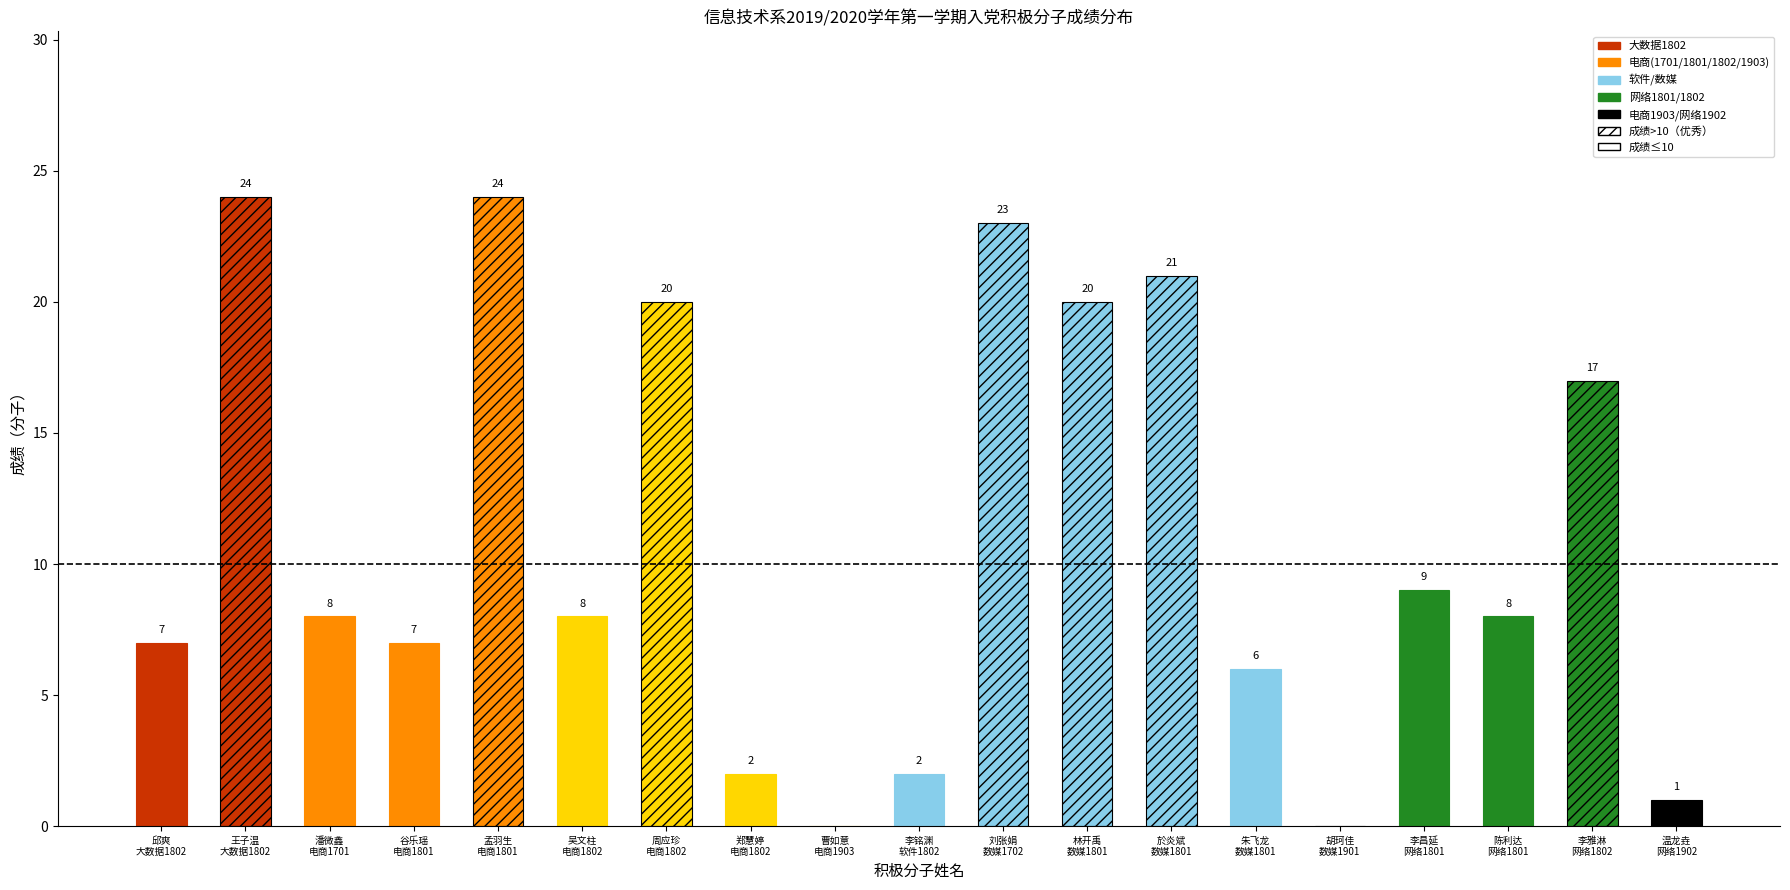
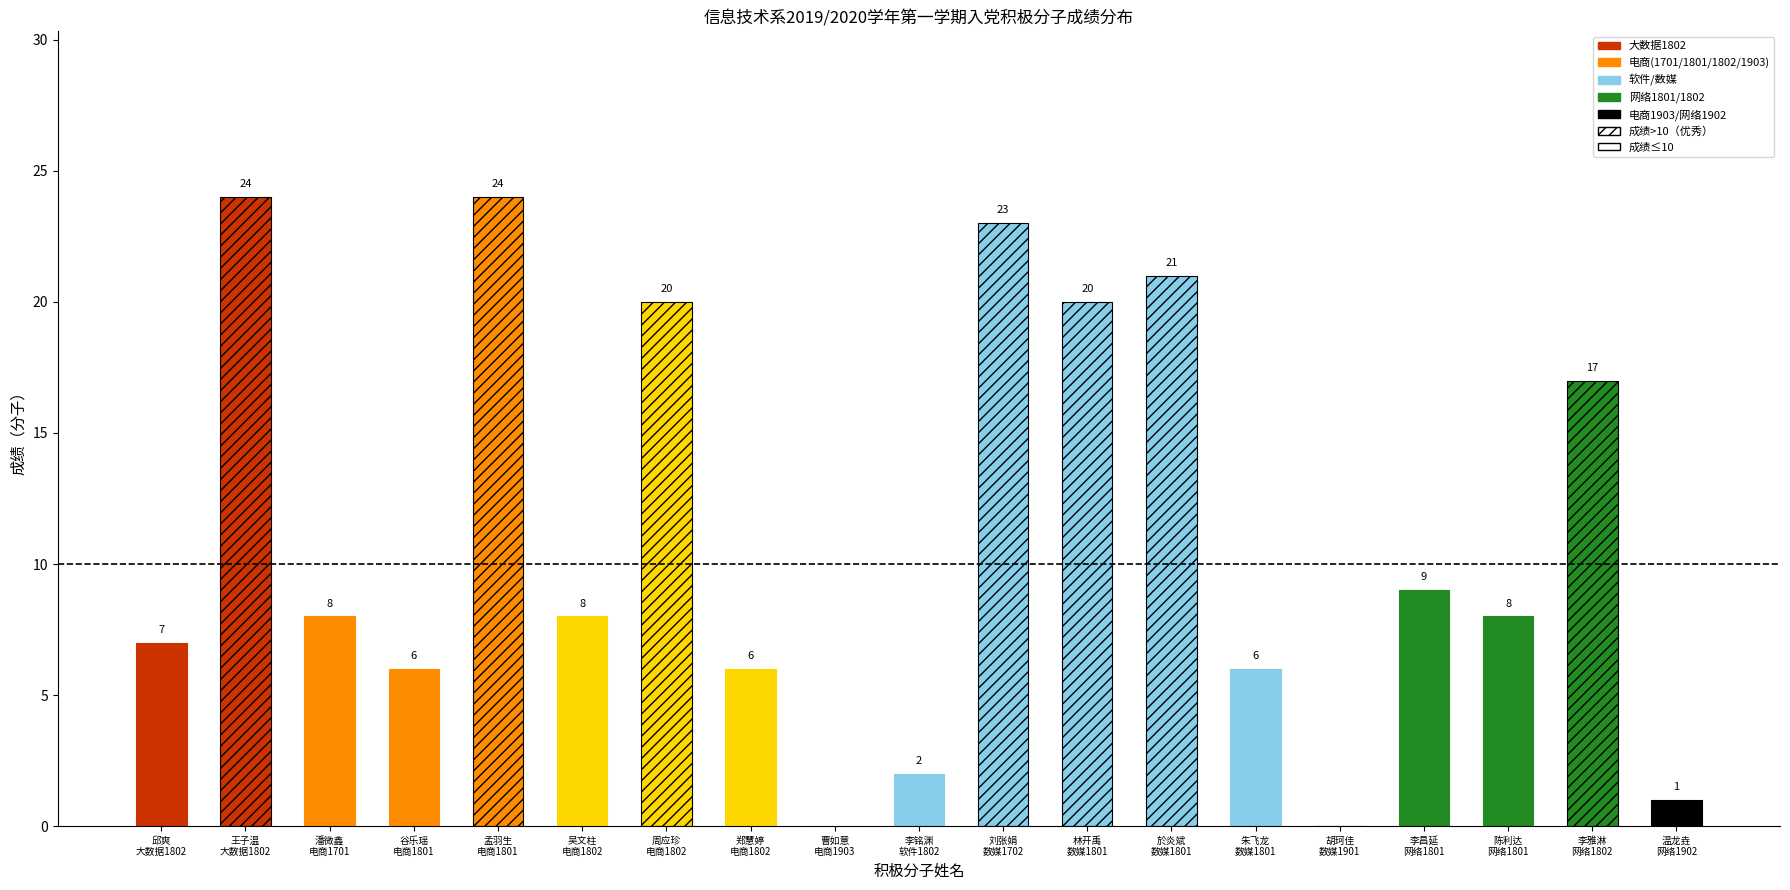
  {
    "邱爽 大数据1802": 7,
    "王子温 大数据1802": 24,
    "潘微鑫 电商1701": 8,
-   "谷乐瑶 电商1801": 7,
+   "谷乐瑶 电商1801": 6,
    "孟羽生 电商1801": 24,
    "吴文柱 电商1802": 8,
    "周应珍 电商1802": 20,
-   "郑慧婷 电商1802": 2,
+   "郑慧婷 电商1802": 6,
    "李铭渊 软件1802": 2,
    "刘张娟 数媒1702": 23,
    "林开禹 数媒1801": 20,
    "於炎斌 数媒1801": 21,
    "朱飞龙 数媒1801": 6,
    "李昌延 网络1801": 9,
    "陈利达 网络1801": 8,
    "李雅淋 网络1802": 17,
    "温龙垚 网络1902": 1
  }
